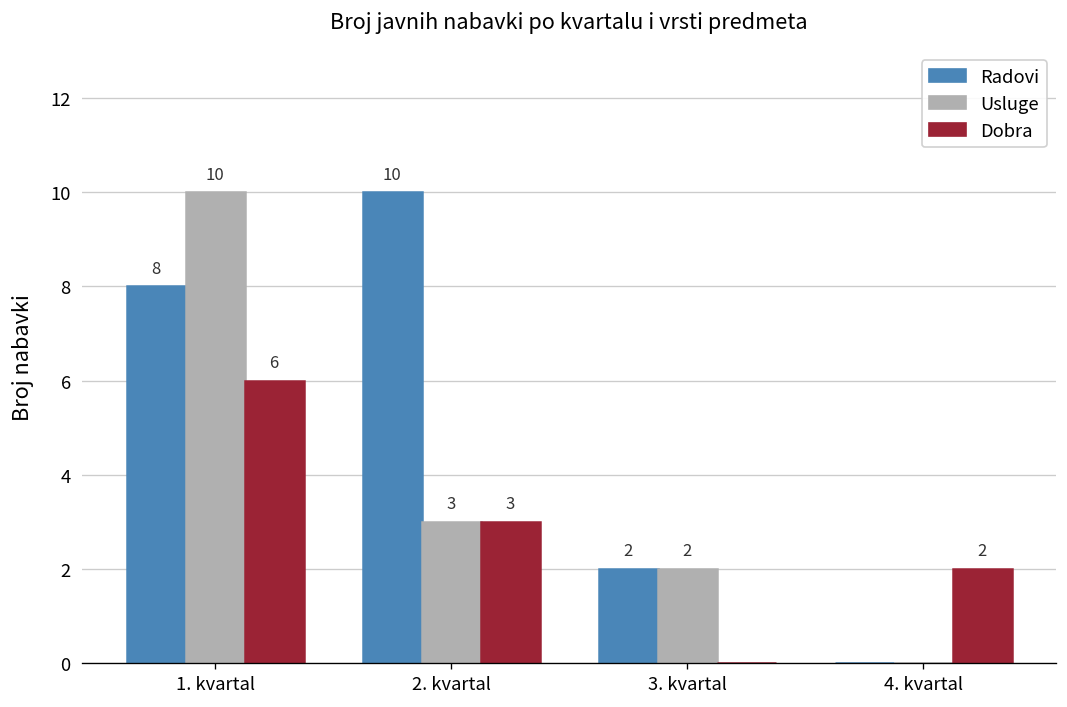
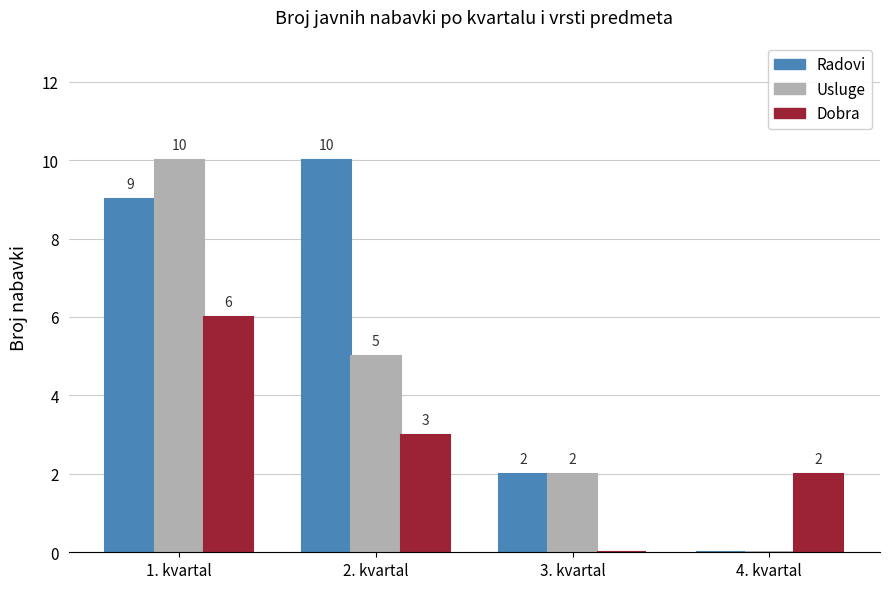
  {
    "Radovi": {
-     "1. kvartal": 8,
+     "1. kvartal": 9,
      "2. kvartal": 10,
      "3. kvartal": 2
    },
    "Usluge": {
      "1. kvartal": 10,
-     "2. kvartal": 3,
+     "2. kvartal": 5,
      "3. kvartal": 2
    },
    "Dobra": {
      "1. kvartal": 6,
      "2. kvartal": 3,
      "4. kvartal": 2
    }
  }
